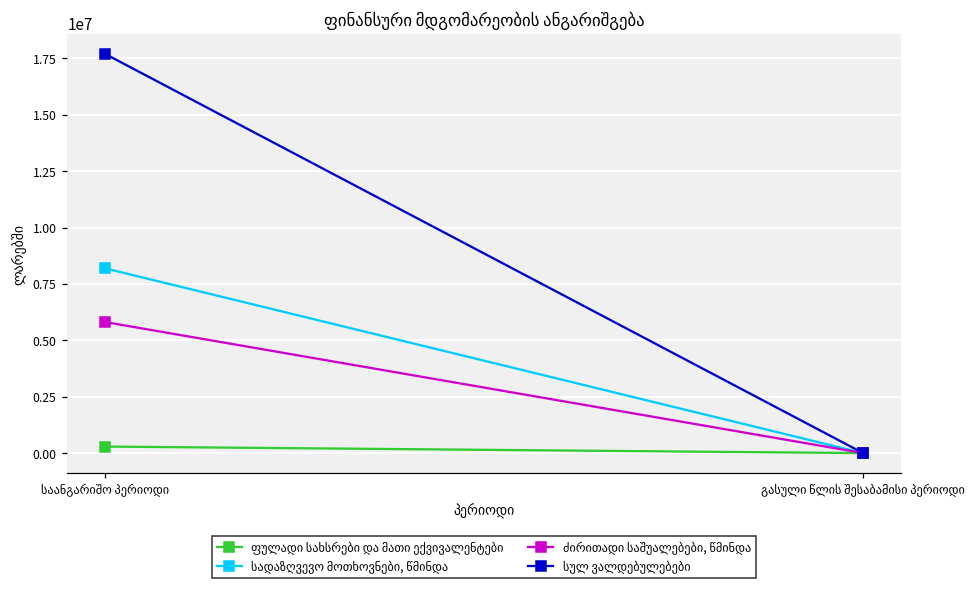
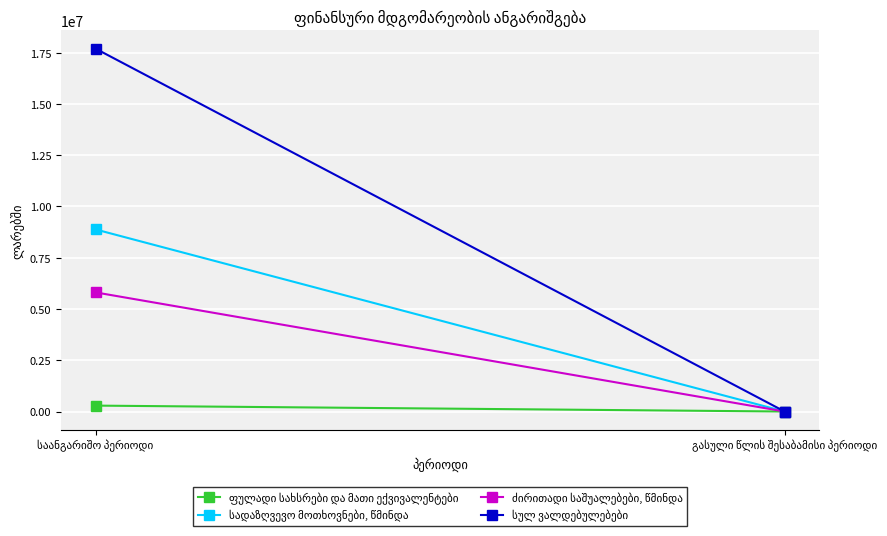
  {
    "ფულადი სახსრები და მათი ექვივალენტები": {
      "საანგარიშო პერიოდი": 300000
    },
    "სადაზღვევო მოთხოვნები, წმინდა": {
-     "საანგარიშო პერიოდი": 8200000
+     "საანგარიშო პერიოდი": 8900000
    },
    "ძირითადი საშუალებები, წმინდა": {
      "საანგარიშო პერიოდი": 5800000
    },
    "სულ ვალდებულებები": {
      "საანგარიშო პერიოდი": 17700000
    }
  }
